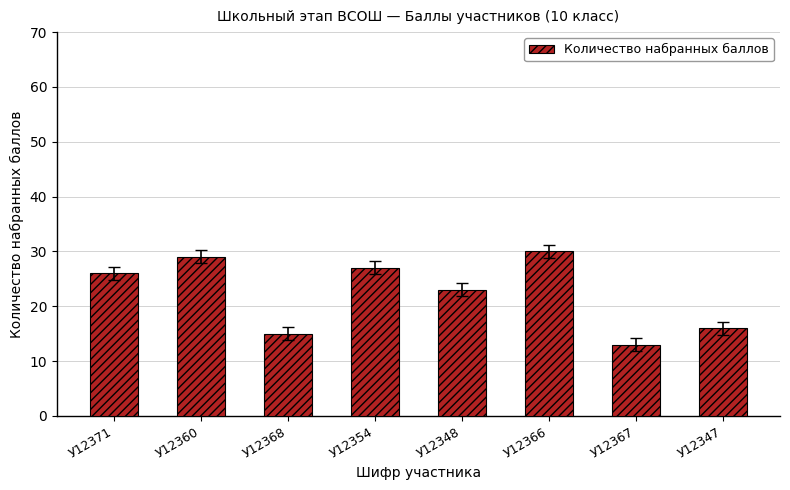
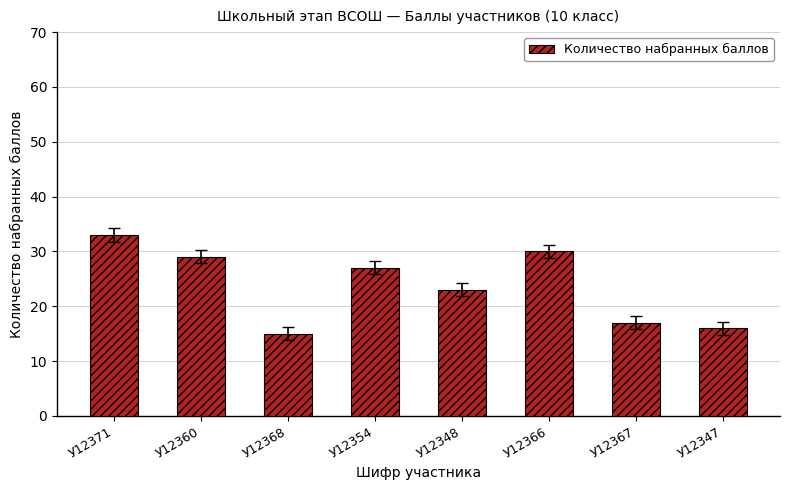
  {
    "Количество набранных баллов": {
-     "У12371": 26,
+     "У12371": 33,
      "У12360": 29,
      "У12368": 15,
      "У12354": 27,
      "У12348": 23,
      "У12366": 30,
-     "У12367": 13,
+     "У12367": 17,
      "У12347": 16
    }
  }
